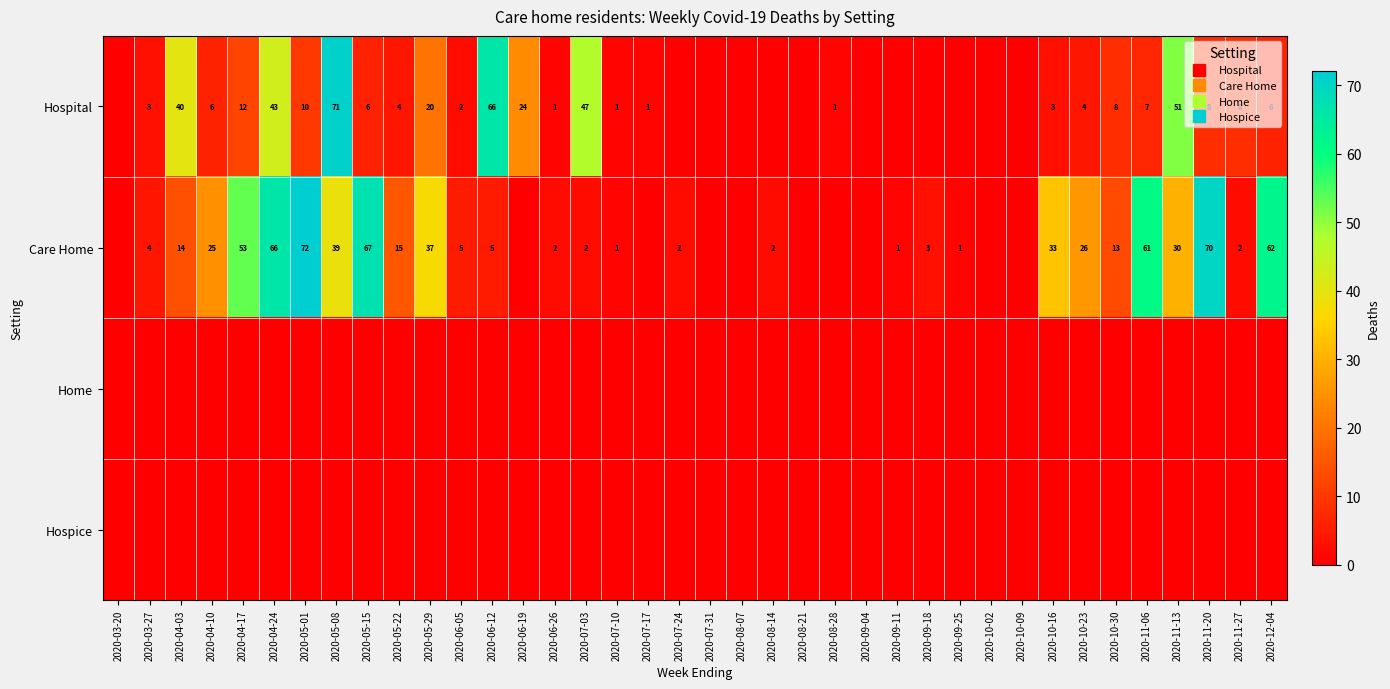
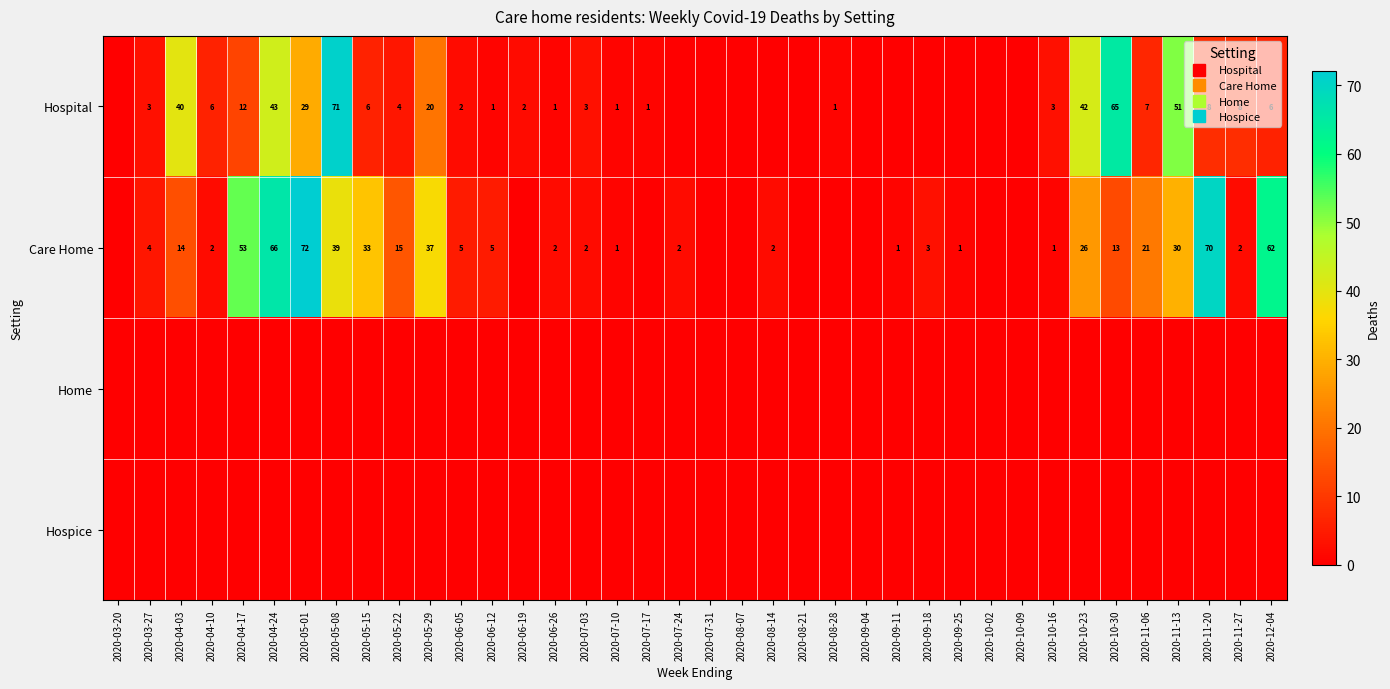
  {
    "Hospital": {
      "2020-03-27": 3,
      "2020-04-03": 40,
      "2020-04-10": 6,
      "2020-04-17": 12,
      "2020-04-24": 43,
-     "2020-05-01": 10,
+     "2020-05-01": 29,
      "2020-05-08": 71,
      "2020-05-15": 6,
      "2020-05-22": 4,
      "2020-05-29": 20,
      "2020-06-05": 2,
-     "2020-06-12": 66,
-     "2020-06-19": 24,
+     "2020-06-12": 1,
+     "2020-06-19": 2,
      "2020-06-26": 1,
-     "2020-07-03": 47,
+     "2020-07-03": 3,
      "2020-07-10": 1,
      "2020-07-17": 1,
      "2020-08-28": 1,
      "2020-10-16": 3,
-     "2020-10-23": 4,
-     "2020-10-30": 8,
+     "2020-10-23": 42,
+     "2020-10-30": 65,
      "2020-11-06": 7,
      "2020-11-13": 51
    },
    "Care Home": {
      "2020-03-27": 4,
      "2020-04-03": 14,
-     "2020-04-10": 25,
+     "2020-04-10": 2,
      "2020-04-17": 53,
      "2020-04-24": 66,
      "2020-05-01": 72,
      "2020-05-08": 39,
-     "2020-05-15": 67,
+     "2020-05-15": 33,
      "2020-05-22": 15,
      "2020-05-29": 37,
      "2020-06-05": 5,
      "2020-06-12": 5,
      "2020-06-26": 2,
      "2020-07-03": 2,
      "2020-07-10": 1,
      "2020-07-24": 2,
      "2020-08-14": 2,
      "2020-09-11": 1,
      "2020-09-18": 3,
      "2020-09-25": 1,
-     "2020-10-16": 33,
+     "2020-10-16": 1,
      "2020-10-23": 26,
      "2020-10-30": 13,
-     "2020-11-06": 61,
+     "2020-11-06": 21,
      "2020-11-13": 30,
      "2020-11-20": 70,
      "2020-11-27": 2,
      "2020-12-04": 62
    }
  }
